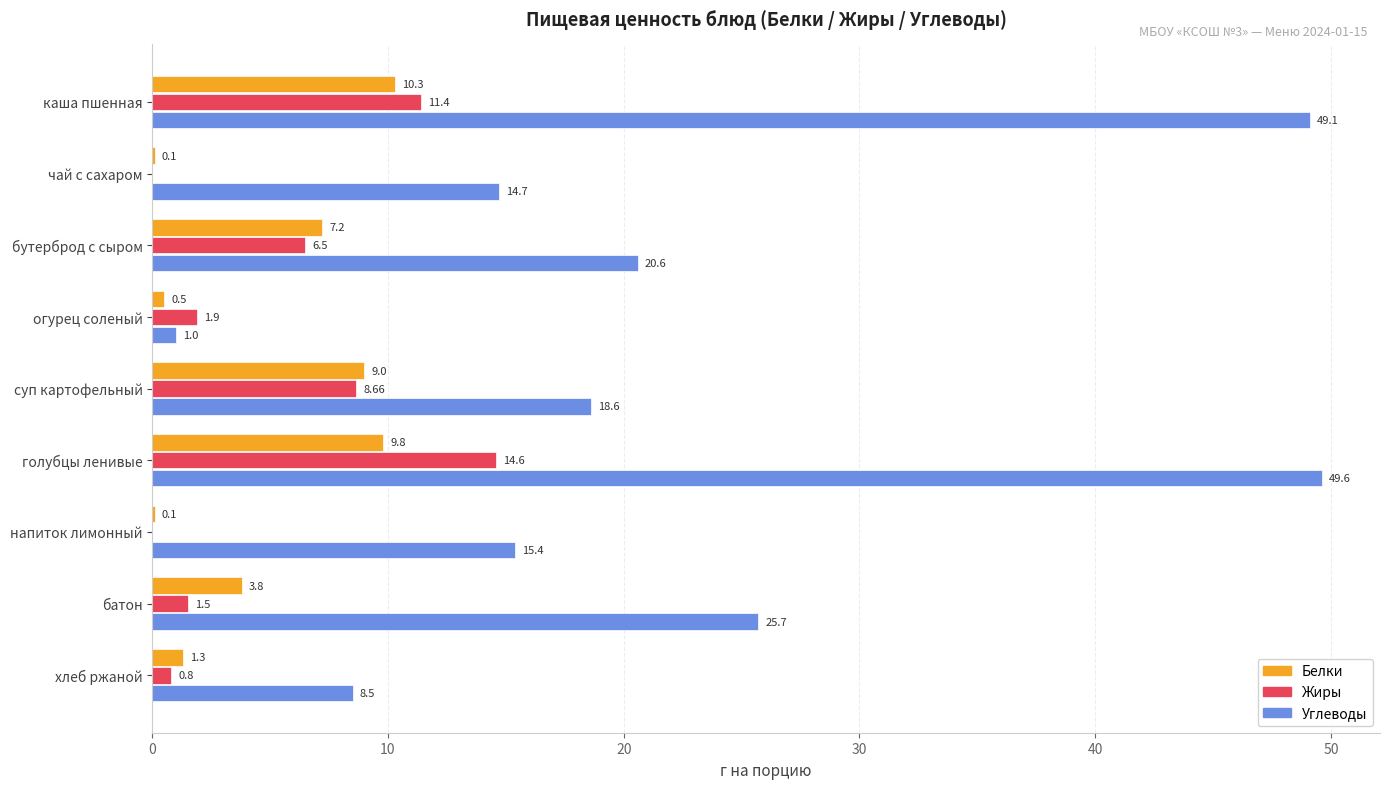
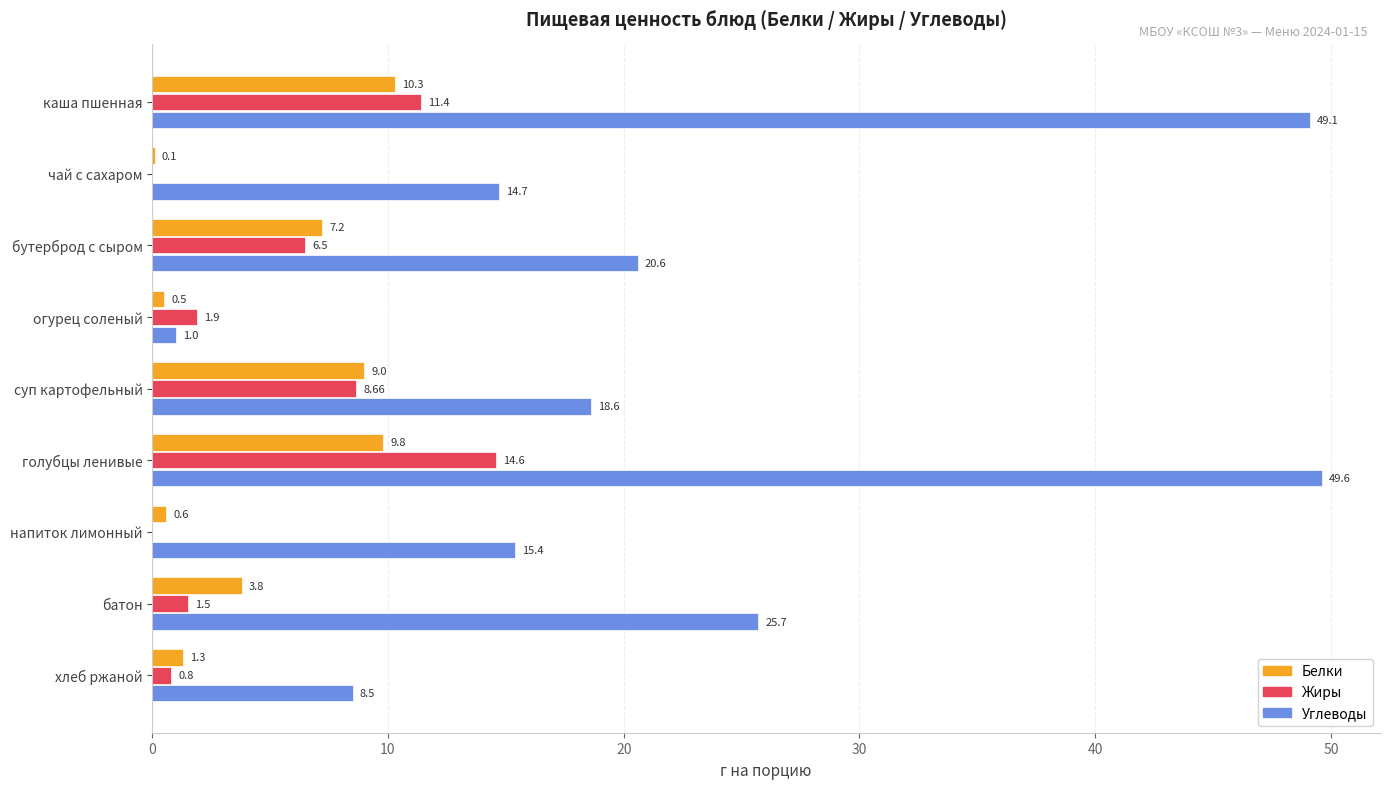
  {
    "Белки": {
      "каша пшенная": 10.3,
      "чай с сахаром": 0.1,
      "бутерброд с сыром": 7.2,
      "огурец соленый": 0.5,
      "суп картофельный": 9.0,
      "голубцы ленивые": 9.8,
-     "напиток лимонный": 0.1,
+     "напиток лимонный": 0.6,
      "батон": 3.8,
      "хлеб ржаной": 1.3
    },
    "Жиры": {
      "каша пшенная": 11.4,
      "бутерброд с сыром": 6.5,
      "огурец соленый": 1.9,
      "суп картофельный": 8.66,
      "голубцы ленивые": 14.6,
      "батон": 1.5,
      "хлеб ржаной": 0.8
    },
    "Углеводы": {
      "каша пшенная": 49.1,
      "чай с сахаром": 14.7,
      "бутерброд с сыром": 20.6,
      "огурец соленый": 1.0,
      "суп картофельный": 18.6,
      "голубцы ленивые": 49.6,
      "напиток лимонный": 15.4,
      "батон": 25.7,
      "хлеб ржаной": 8.5
    }
  }
